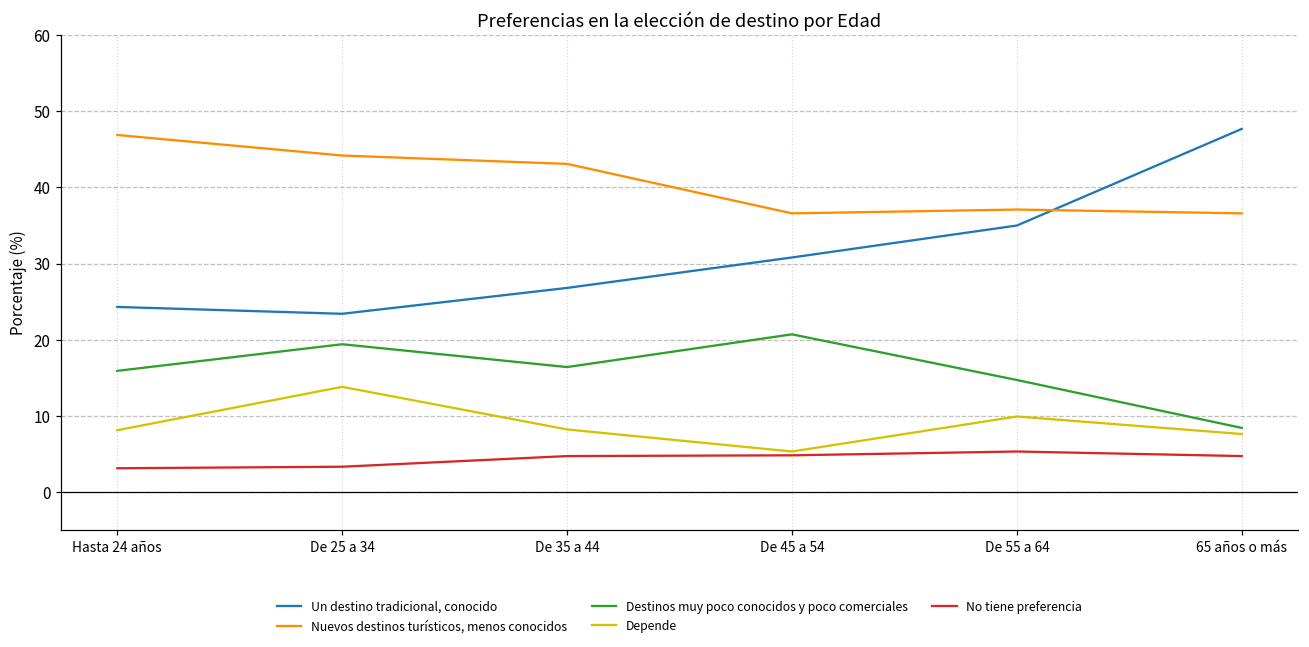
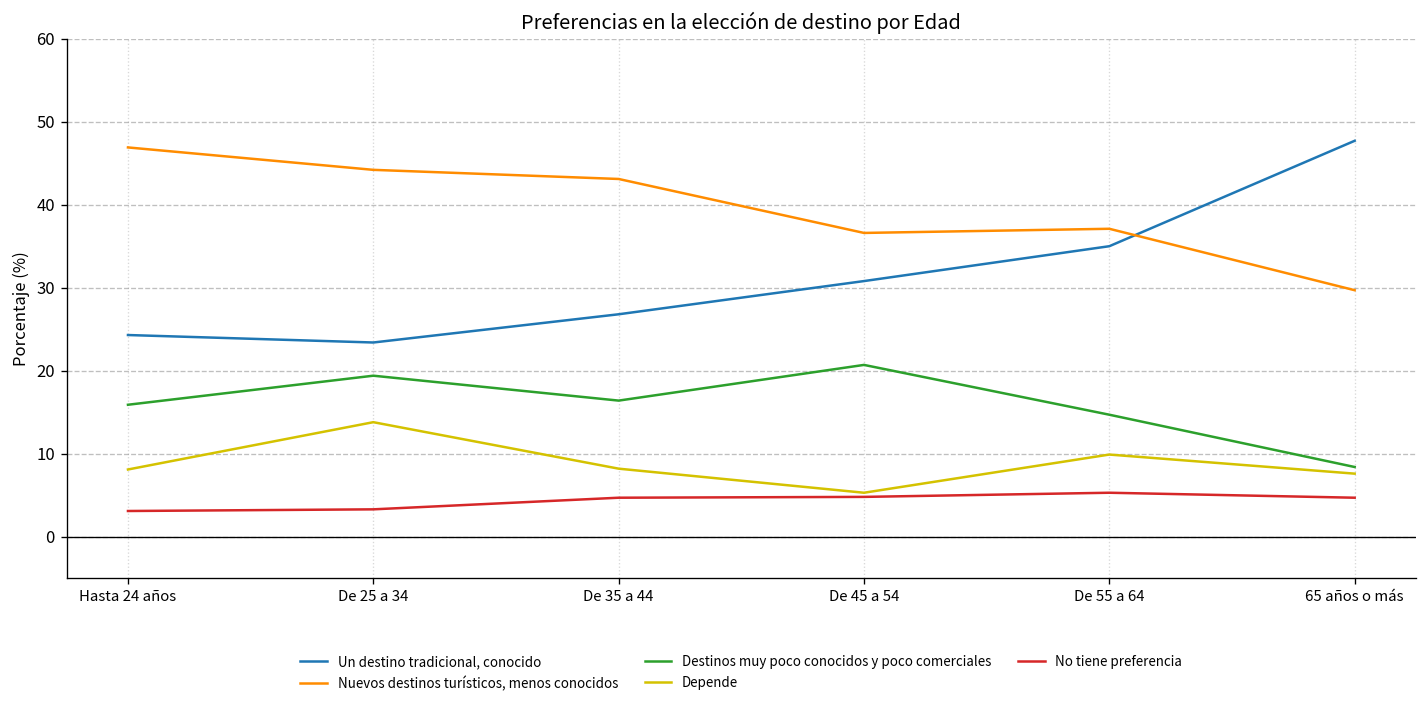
  {
    "Un destino tradicional, conocido": {
      "Hasta 24 años": 24,
      "De 25 a 34": 23,
      "De 35 a 44": 27,
      "De 45 a 54": 31,
      "De 55 a 64": 35,
      "65 años o más": 48
    },
    "Nuevos destinos turísticos, menos conocidos": {
      "Hasta 24 años": 47,
      "De 25 a 34": 44,
      "De 35 a 44": 43,
      "De 45 a 54": 37,
      "De 55 a 64": 37,
-     "65 años o más": 37
+     "65 años o más": 30
    },
    "Destinos muy poco conocidos y poco comerciales": {
      "Hasta 24 años": 16,
      "De 25 a 34": 19,
      "De 35 a 44": 16,
      "De 45 a 54": 21,
      "De 55 a 64": 15,
      "65 años o más": 8
    },
    "Depende": {
      "Hasta 24 años": 8,
      "De 25 a 34": 14,
      "De 35 a 44": 8,
      "De 45 a 54": 5,
      "De 55 a 64": 10,
      "65 años o más": 8
    },
    "No tiene preferencia": {
      "Hasta 24 años": 3,
      "De 25 a 34": 3,
      "De 35 a 44": 5,
      "De 45 a 54": 5,
      "De 55 a 64": 5,
      "65 años o más": 5
    }
  }
